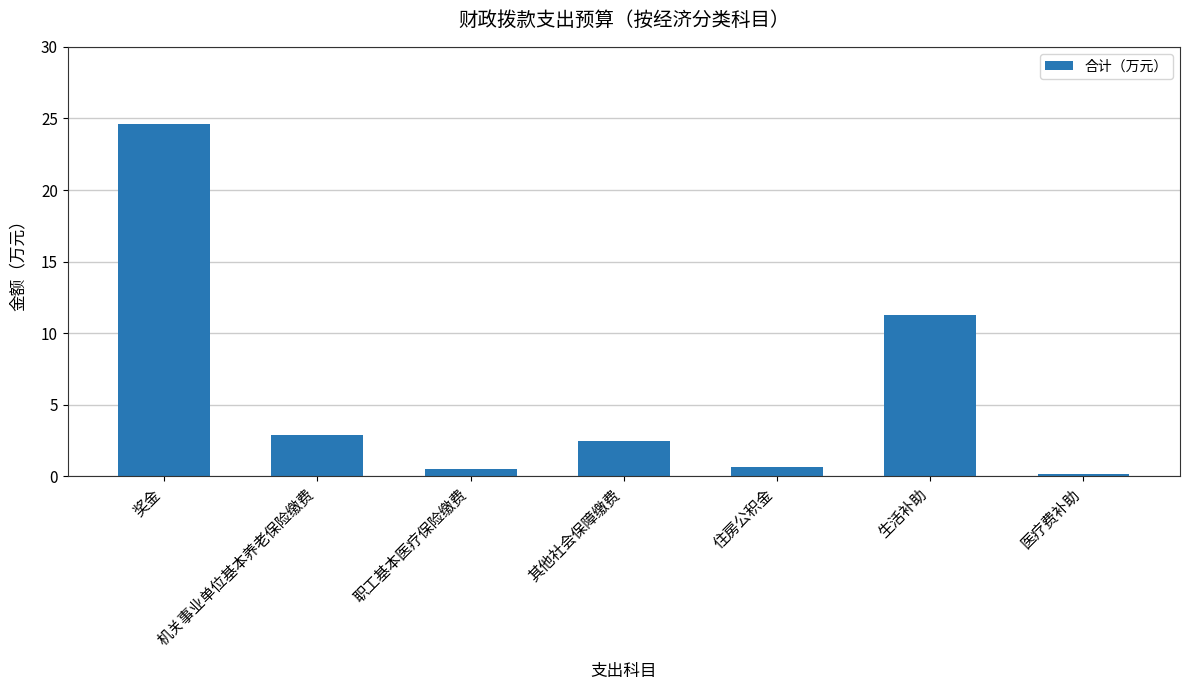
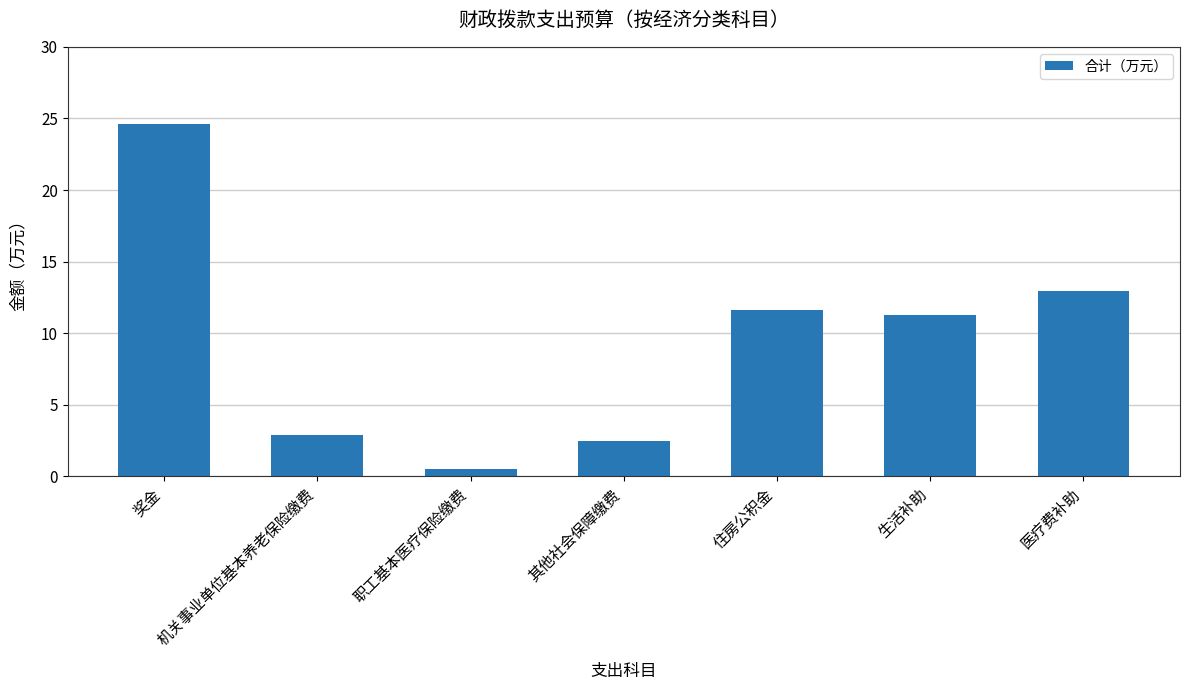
  {
    "奖金": 24.6,
    "机关事业单位基本养老保险缴费": 2.9,
    "职工基本医疗保险缴费": 0.5,
    "其他社会保障缴费": 2.5,
-   "住房公积金": 0.7,
+   "住房公积金": 11.6,
    "生活补助": 11.3,
-   "医疗费补助": 0.2
+   "医疗费补助": 13.0
  }
